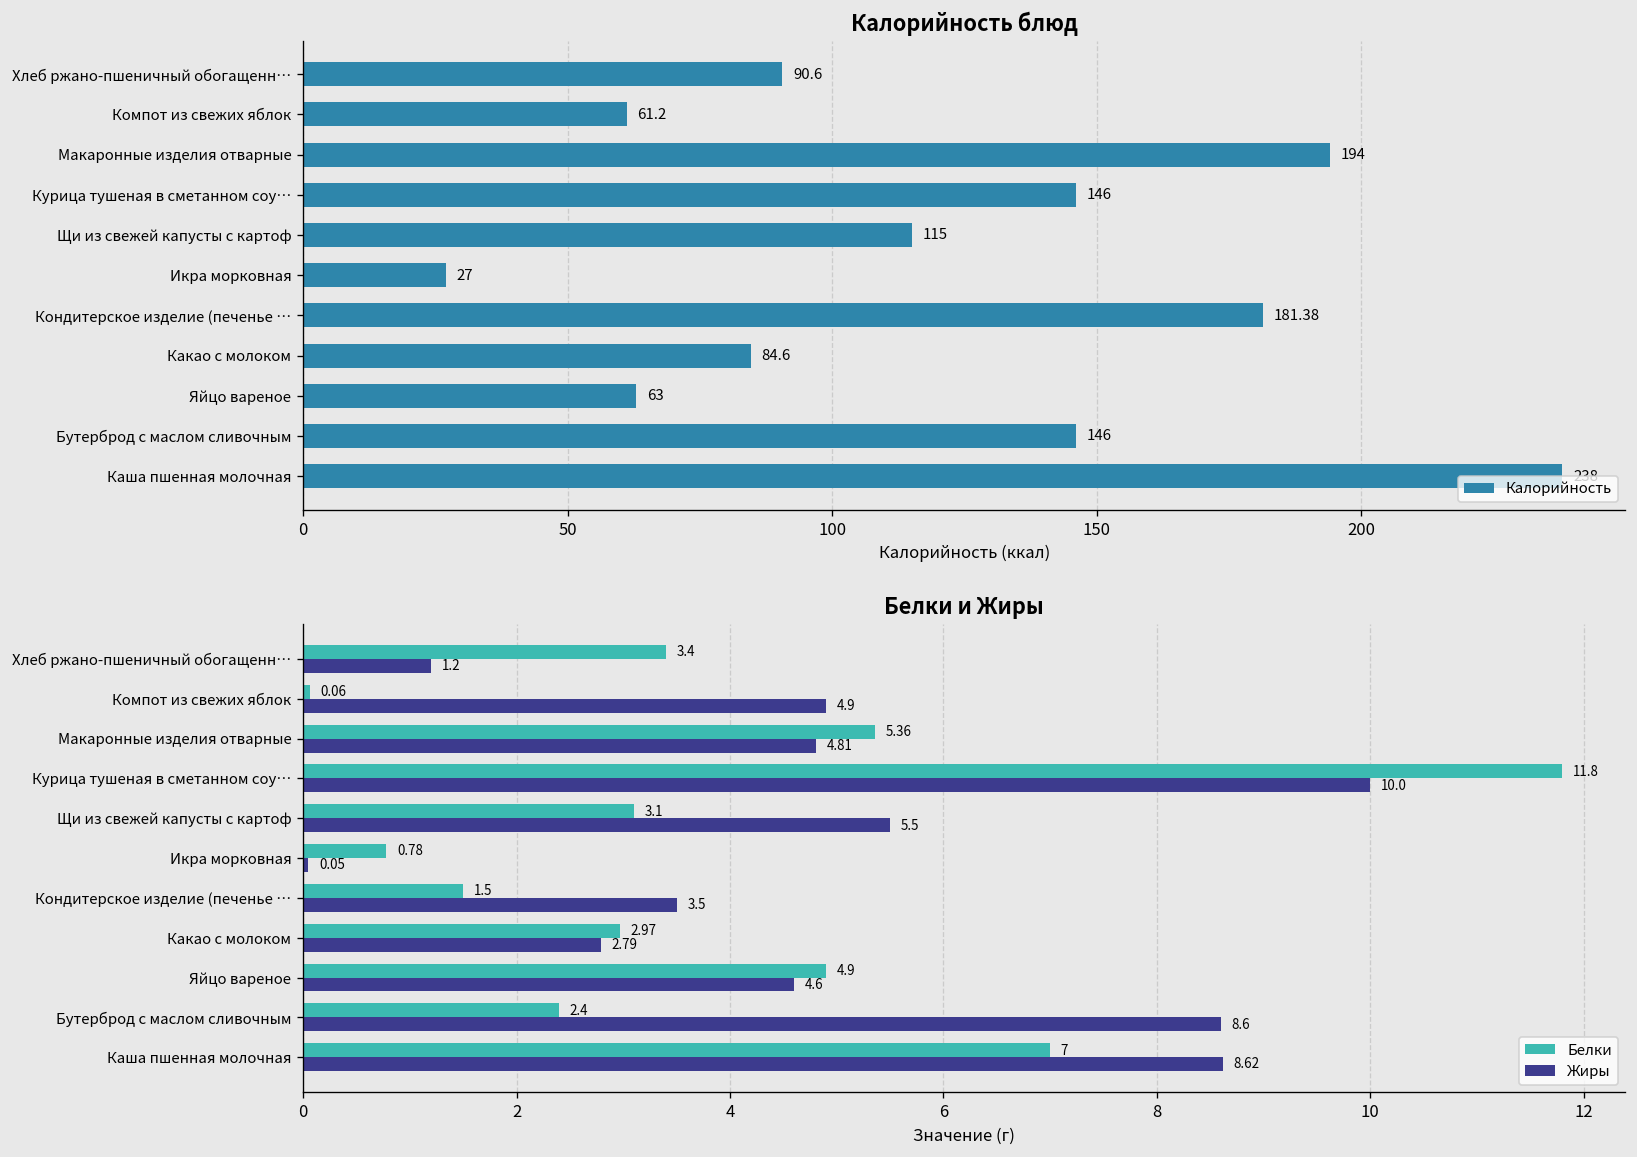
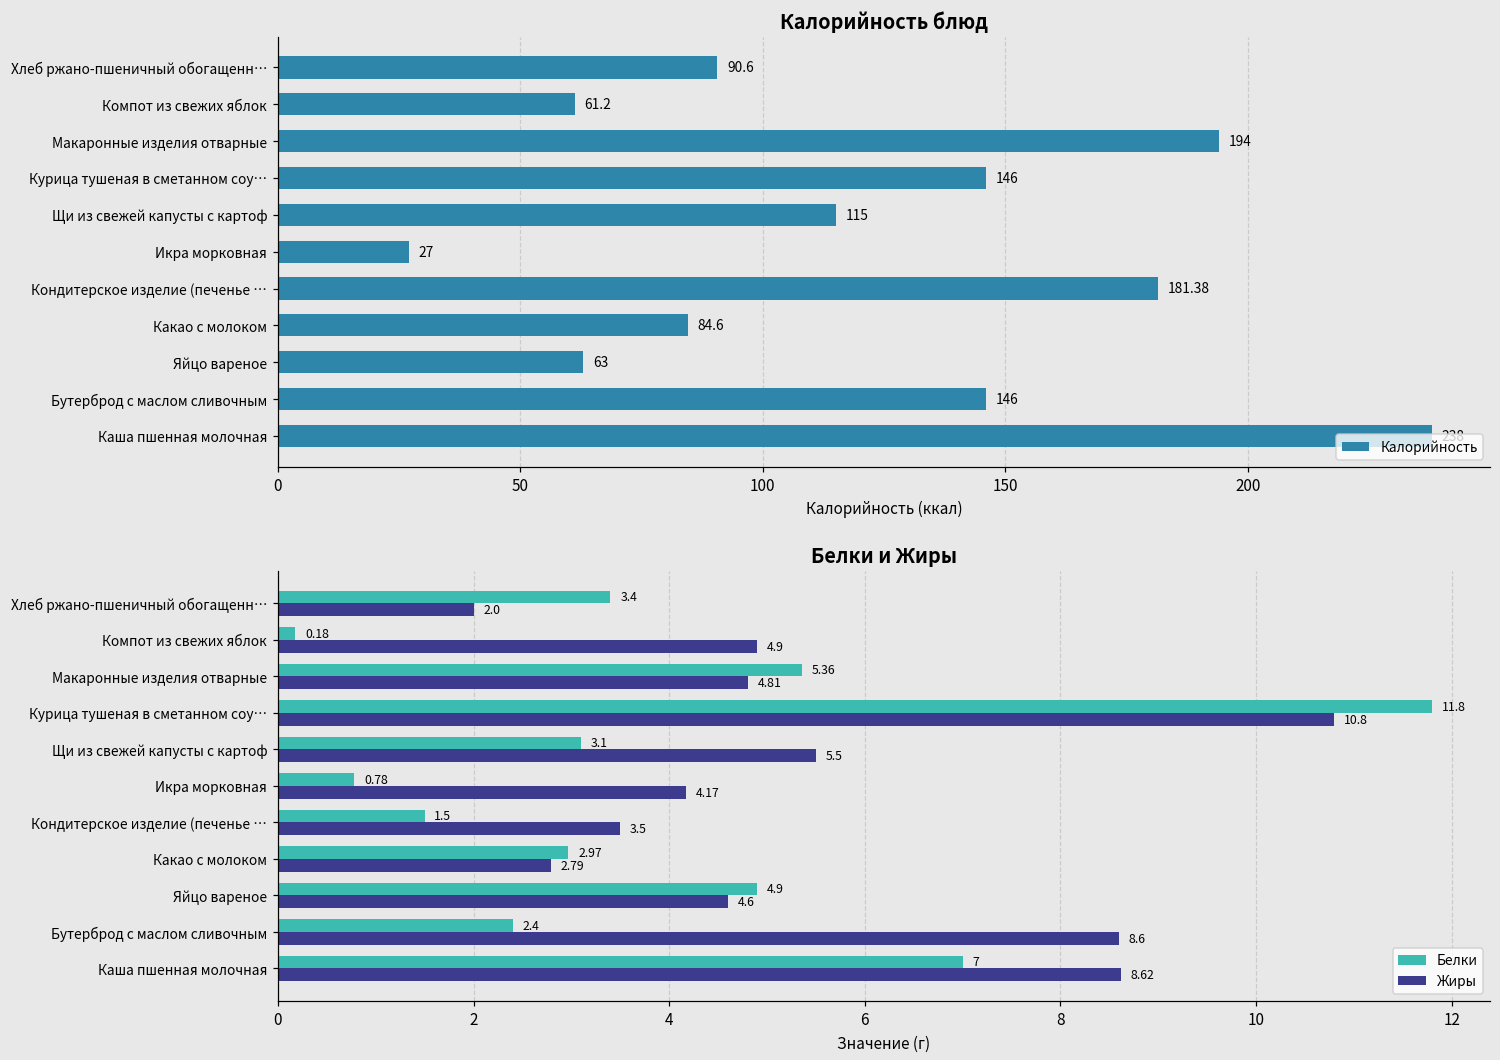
  {
    "Калорийность блюд": {
      "Хлеб ржано-пшеничный обогащенн…": 90.6,
      "Компот из свежих яблок": 61.2,
      "Макаронные изделия отварные": 194,
      "Курица тушеная в сметанном соу…": 146,
      "Щи из свежей капусты с картоф": 115,
      "Икра морковная": 27,
      "Кондитерское изделие (печенье …": 181.38,
      "Какао с молоком": 84.6,
      "Яйцо вареное": 63,
      "Бутерброд с маслом сливочным": 146
    },
    "Белки и Жиры": {
      "Белки": {
        "Хлеб ржано-пшеничный обогащенн…": 3.4,
-       "Компот из свежих яблок": 0.06,
+       "Компот из свежих яблок": 0.18,
        "Макаронные изделия отварные": 5.36,
        "Курица тушеная в сметанном соу…": 11.8,
        "Щи из свежей капусты с картоф": 3.1,
        "Икра морковная": 0.78,
        "Кондитерское изделие (печенье …": 1.5,
        "Какао с молоком": 2.97,
        "Яйцо вареное": 4.9,
        "Бутерброд с маслом сливочным": 2.4,
        "Каша пшенная молочная": 7
      },
      "Жиры": {
-       "Хлеб ржано-пшеничный обогащенн…": 1.2,
+       "Хлеб ржано-пшеничный обогащенн…": 2.0,
        "Компот из свежих яблок": 4.9,
        "Макаронные изделия отварные": 4.81,
-       "Курица тушеная в сметанном соу…": 10.0,
+       "Курица тушеная в сметанном соу…": 10.8,
        "Щи из свежей капусты с картоф": 5.5,
-       "Икра морковная": 0.05,
+       "Икра морковная": 4.17,
        "Кондитерское изделие (печенье …": 3.5,
        "Какао с молоком": 2.79,
        "Яйцо вареное": 4.6,
        "Бутерброд с маслом сливочным": 8.6,
        "Каша пшенная молочная": 8.62
      }
    }
  }
